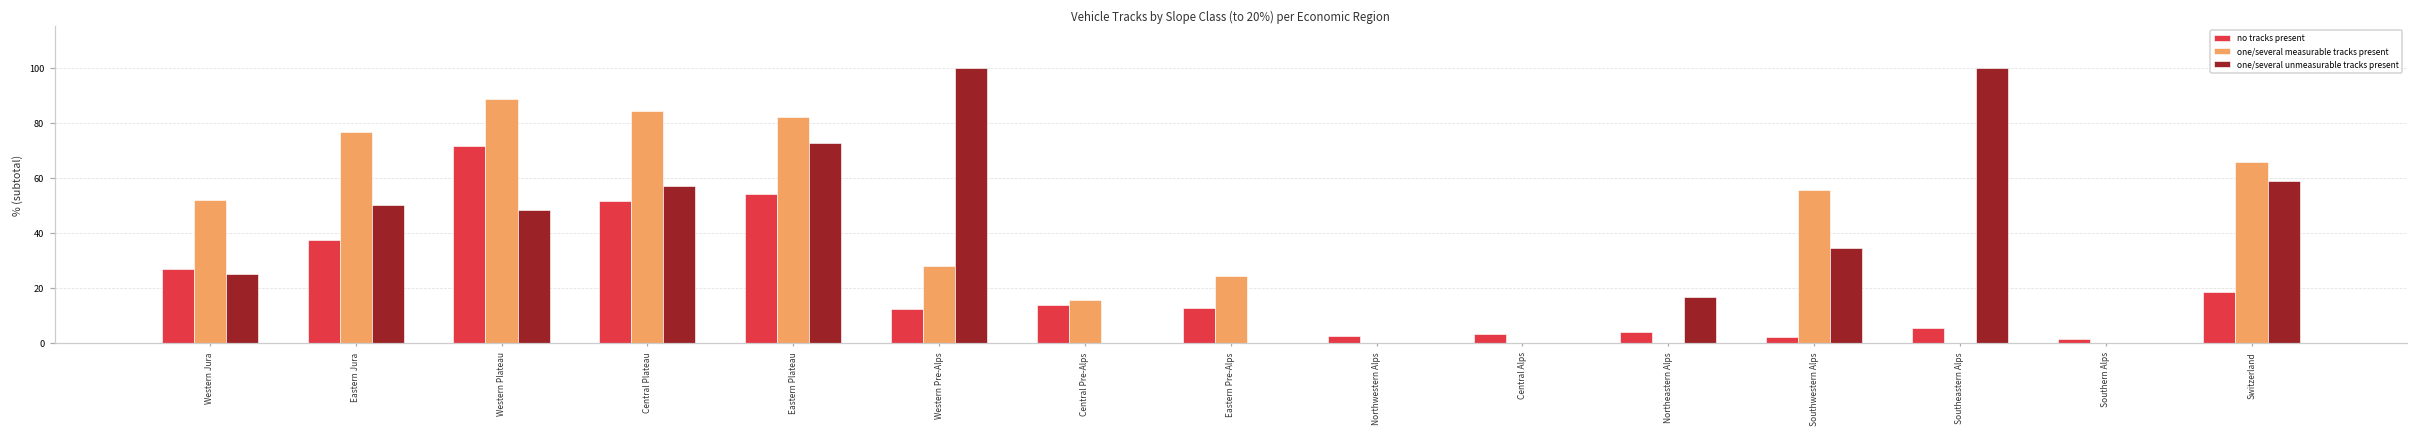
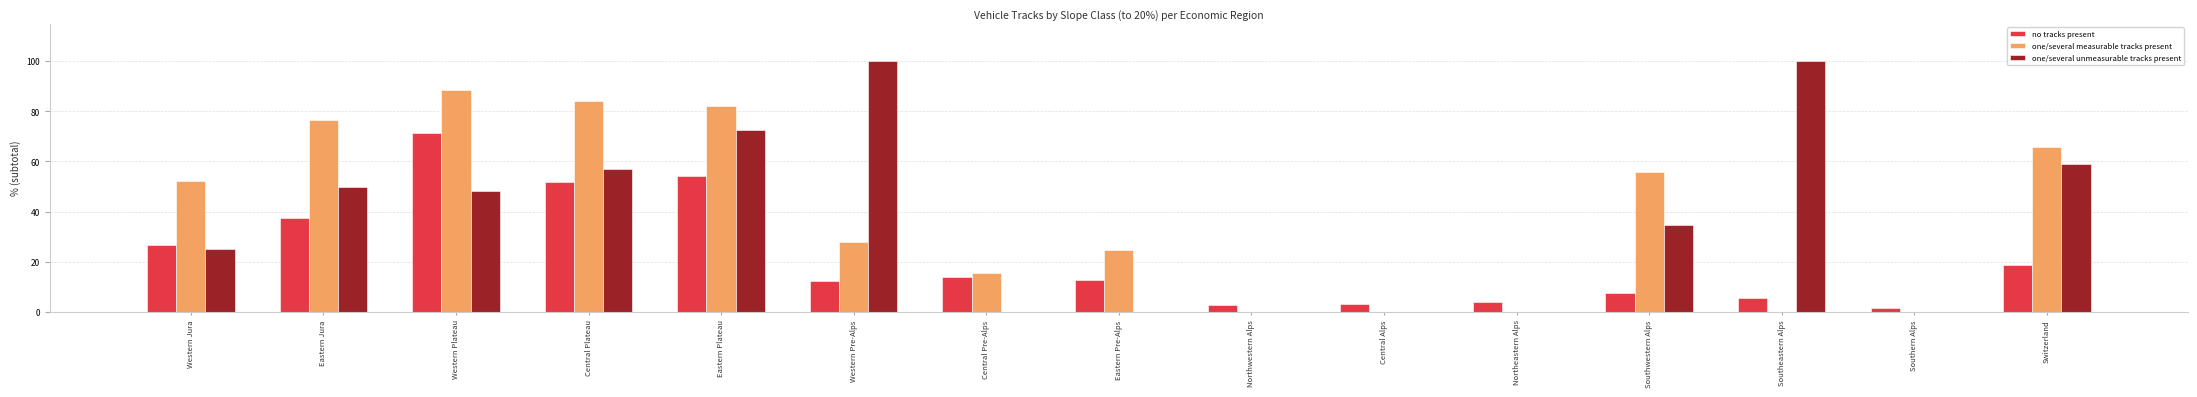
  {
    "no tracks present": {
      "Western Jura": 27,
      "Eastern Jura": 38,
      "Western Plateau": 71,
      "Central Plateau": 52,
      "Eastern Plateau": 54,
      "Western Pre-Alps": 12,
      "Central Pre-Alps": 14,
      "Eastern Pre-Alps": 13,
      "Northwestern Alps": 3,
      "Central Alps": 3,
      "Northeastern Alps": 4,
-     "Southwestern Alps": 2,
+     "Southwestern Alps": 7,
      "Southeastern Alps": 6,
      "Southern Alps": 1,
      "Switzerland": 19
    },
    "one/several measurable tracks present": {
      "Western Jura": 52,
      "Eastern Jura": 77,
      "Western Plateau": 89,
      "Central Plateau": 84,
      "Eastern Plateau": 82,
      "Western Pre-Alps": 28,
      "Central Pre-Alps": 16,
      "Eastern Pre-Alps": 25,
      "Northwestern Alps": 0,
      "Central Alps": 0,
      "Northeastern Alps": 0,
      "Southwestern Alps": 56,
      "Southeastern Alps": 0,
      "Southern Alps": 0,
      "Switzerland": 66
    },
    "one/several unmeasurable tracks present": {
      "Western Jura": 25,
      "Eastern Jura": 50,
      "Western Plateau": 48,
      "Central Plateau": 57,
      "Eastern Plateau": 73,
      "Western Pre-Alps": 100,
      "Central Pre-Alps": 0,
      "Eastern Pre-Alps": 0,
      "Northwestern Alps": 0,
      "Central Alps": 0,
-     "Northeastern Alps": 17,
+     "Northeastern Alps": 0,
      "Southwestern Alps": 35,
      "Southeastern Alps": 100,
      "Southern Alps": 0,
      "Switzerland": 59
    }
  }
